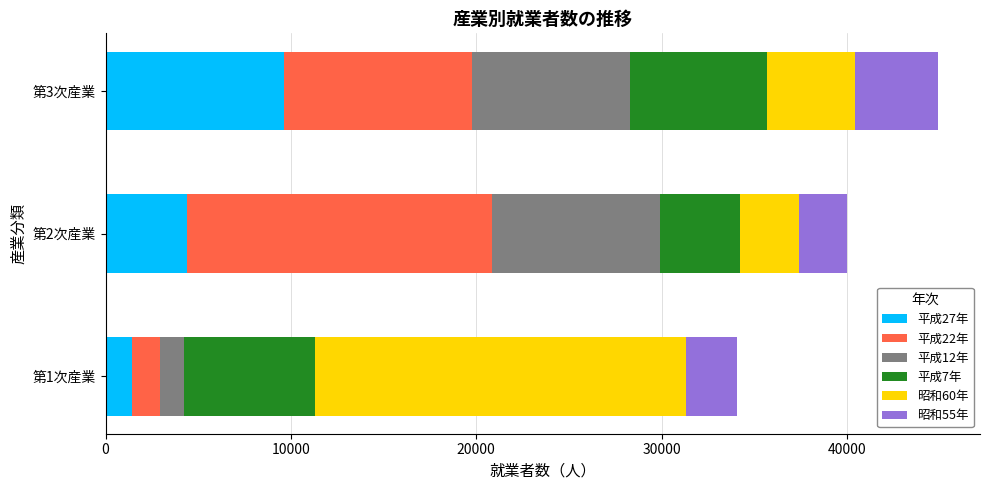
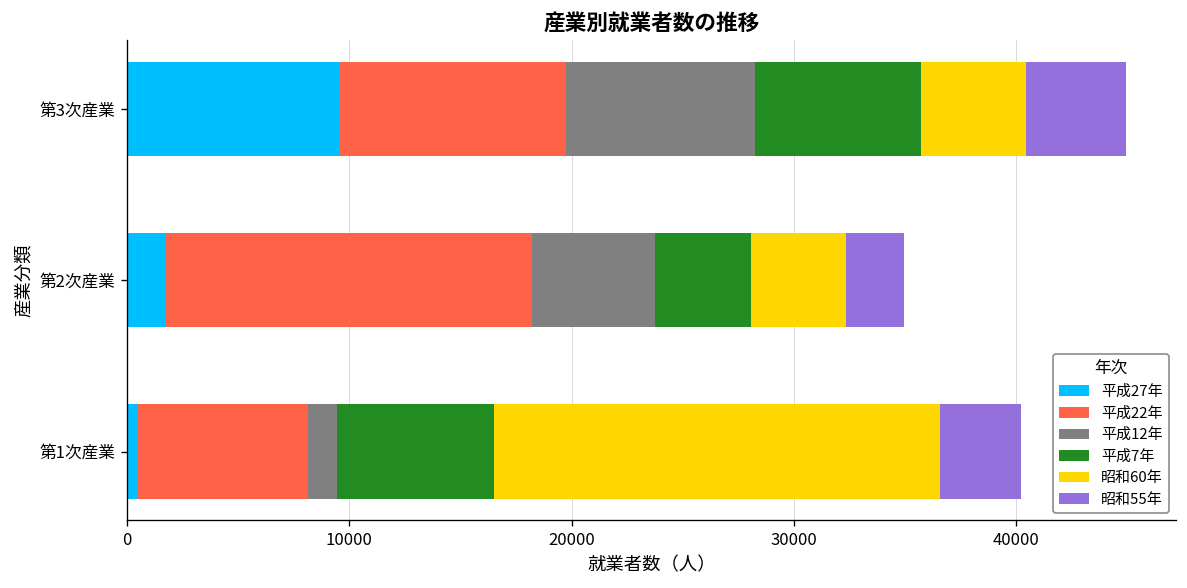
  {
    "平成27年": {
      "第3次産業": 9600,
-     "第2次産業": 4400,
-     "第1次産業": 1400
+     "第2次産業": 1700,
+     "第1次産業": 500
    },
    "平成22年": {
      "第3次産業": 10100,
      "第2次産業": 16500,
-     "第1次産業": 1500
+     "第1次産業": 7700
    },
    "平成12年": {
      "第3次産業": 8500,
-     "第2次産業": 9100,
+     "第2次産業": 5600,
      "第1次産業": 1300
    },
    "平成7年": {
      "第3次産業": 7400,
      "第2次産業": 4300,
      "第1次産業": 7100
    },
    "昭和60年": {
      "第3次産業": 4800,
-     "第2次産業": 3200,
+     "第2次産業": 4300,
      "第1次産業": 20100
    },
    "昭和55年": {
      "第3次産業": 4500,
      "第2次産業": 2600,
-     "第1次産業": 2700
+     "第1次産業": 3700
    }
  }
